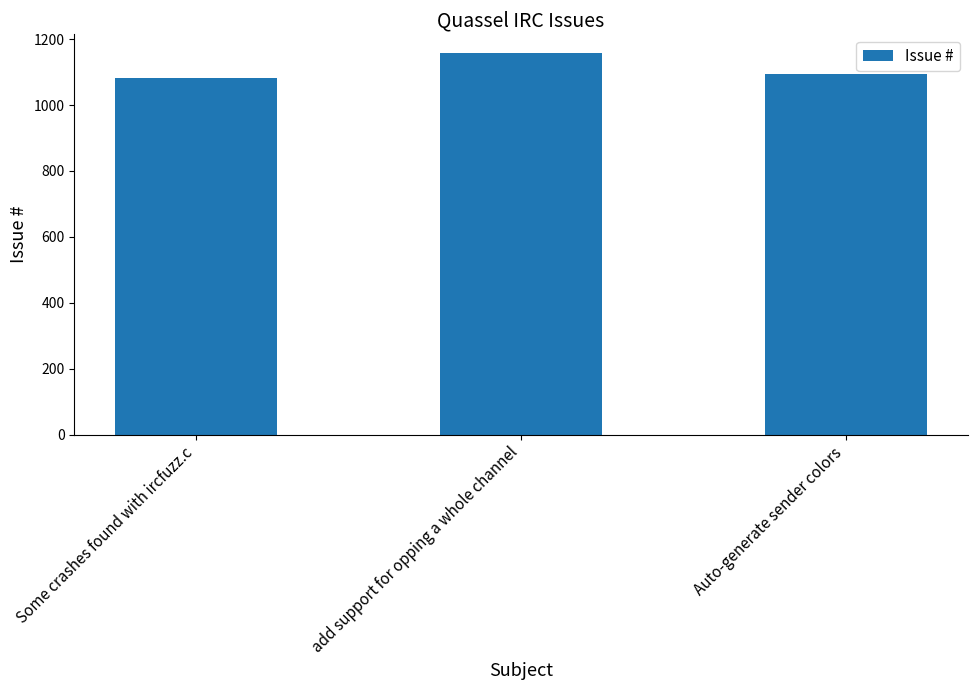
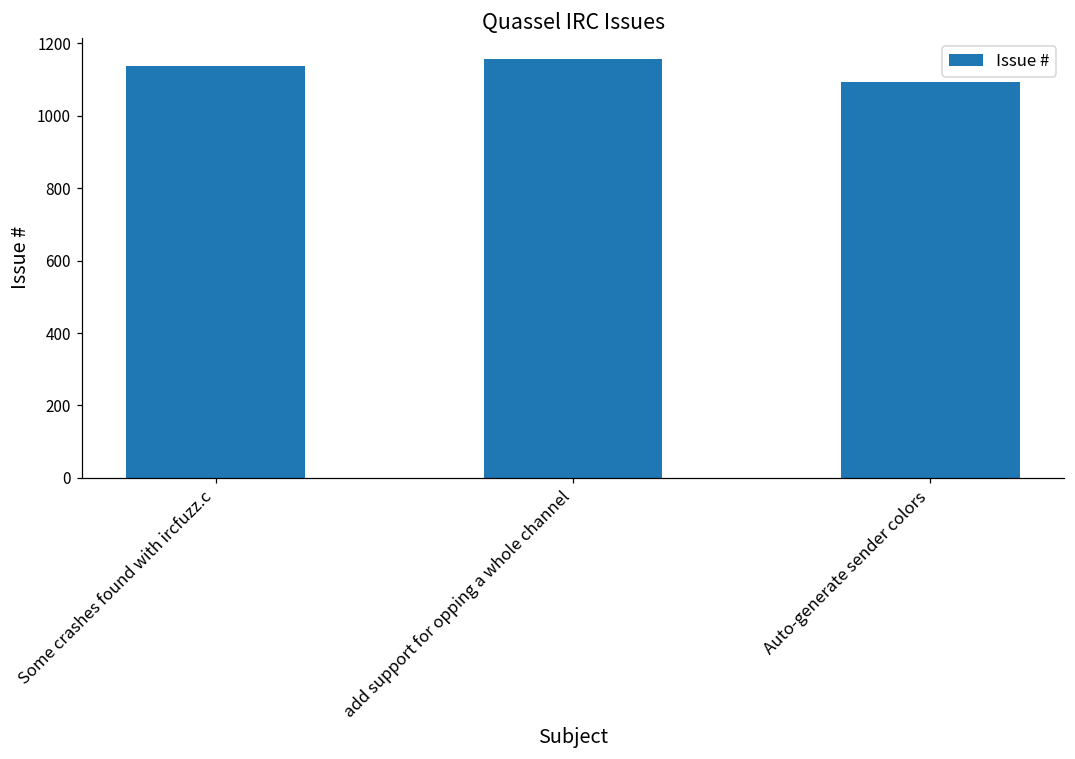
  {
-   "Some crashes found with ircfuzz.c": 1080,
+   "Some crashes found with ircfuzz.c": 1140,
    "add support for opping a whole channel": 1160,
    "Auto-generate sender colors": 1090
  }
